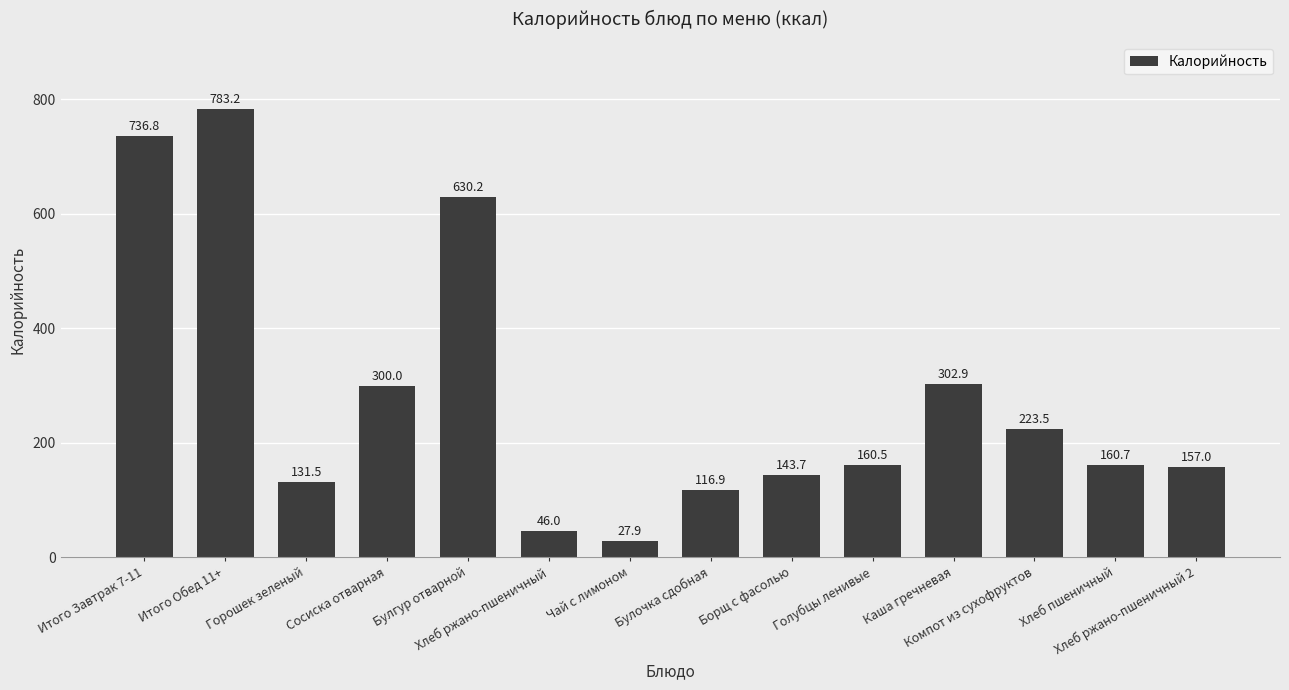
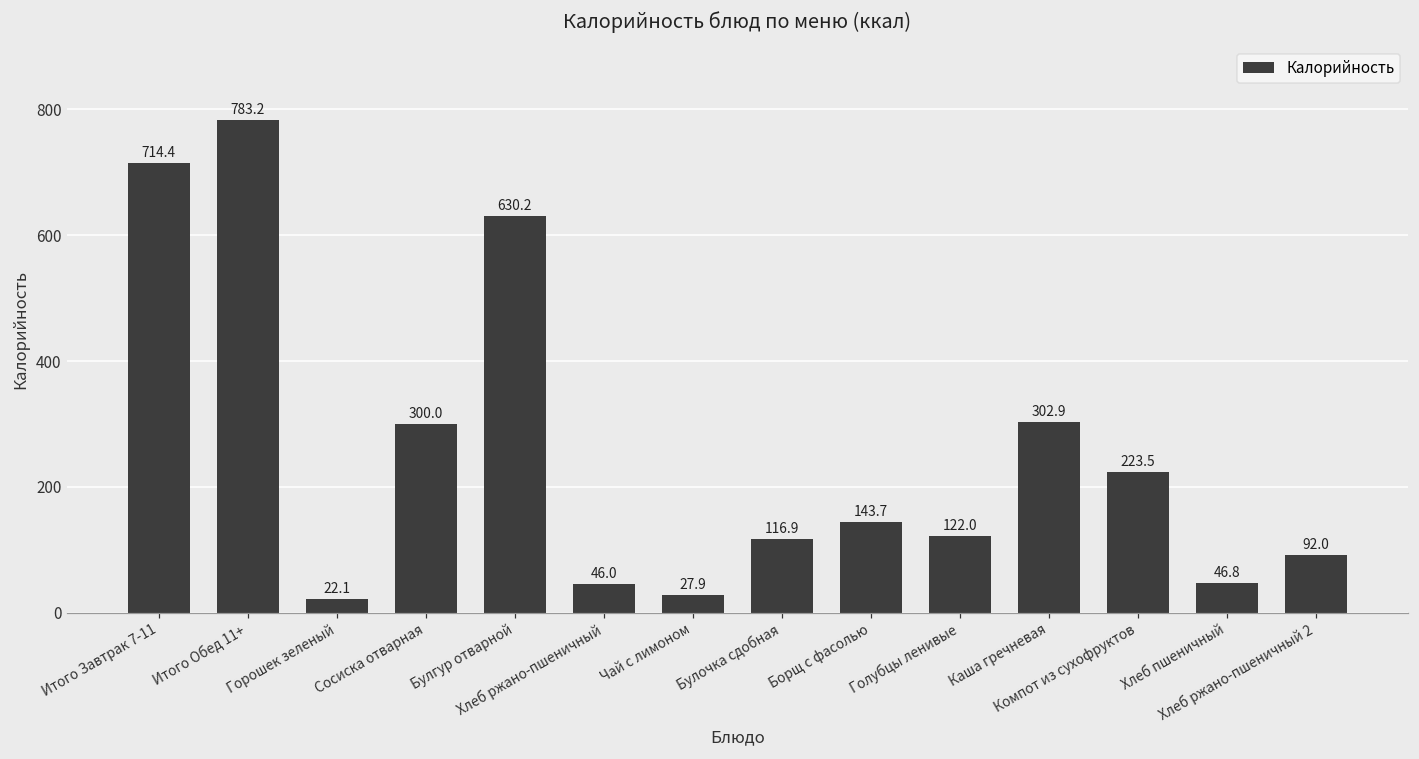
  {
-   "Итого Завтрак 7-11": 736.8,
+   "Итого Завтрак 7-11": 714.4,
    "Итого Обед 11+": 783.2,
-   "Горошек зеленый": 131.5,
+   "Горошек зеленый": 22.1,
    "Сосиска отварная": 300.0,
    "Булгур отварной": 630.2,
    "Хлеб ржано-пшеничный": 46.0,
    "Чай с лимоном": 27.9,
    "Булочка сдобная": 116.9,
    "Борщ с фасолью": 143.7,
-   "Голубцы ленивые": 160.5,
+   "Голубцы ленивые": 122.0,
    "Каша гречневая": 302.9,
    "Компот из сухофруктов": 223.5,
-   "Хлеб пшеничный": 160.7,
-   "Хлеб ржано-пшеничный 2": 157.0
+   "Хлеб пшеничный": 46.8,
+   "Хлеб ржано-пшеничный 2": 92.0
  }
